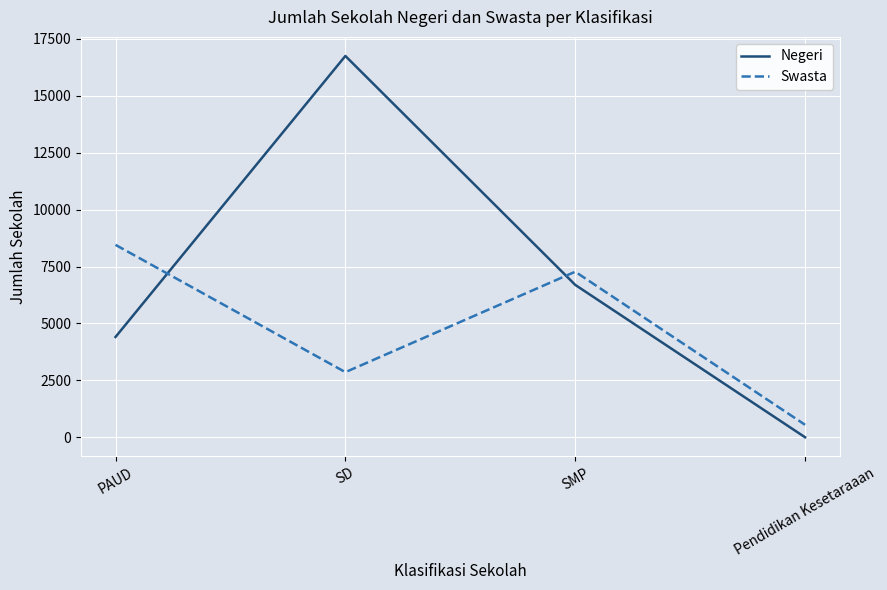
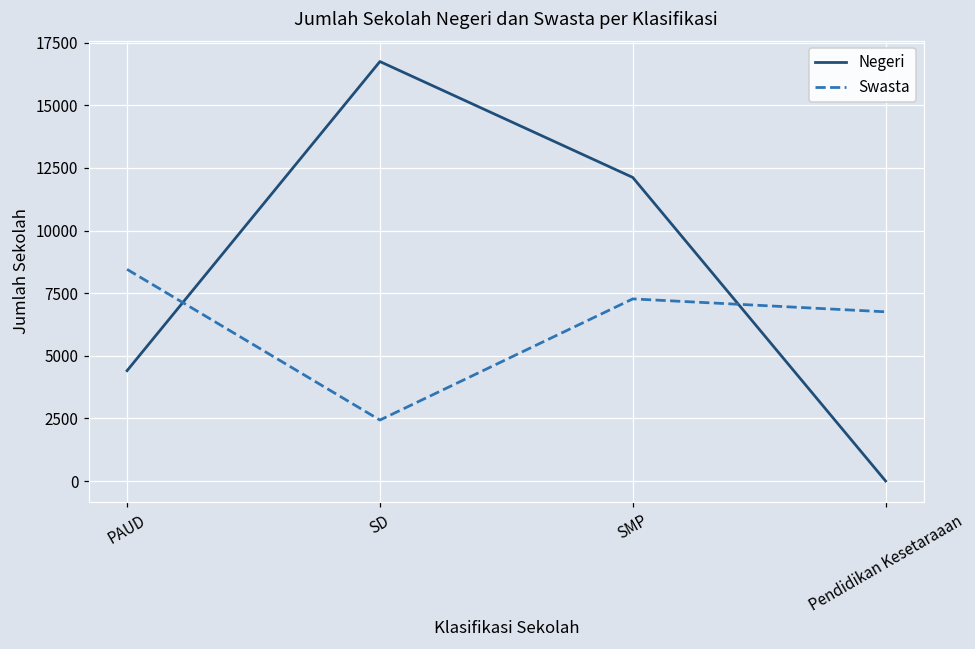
  {
    "Negeri": {
      "PAUD": 4400,
      "SD": 16700,
-     "SMP": 6700,
+     "SMP": 12100,
      "Pendidikan Kesetaraaan": 0
    },
    "Swasta": {
      "PAUD": 8500,
-     "SD": 2900,
+     "SD": 2400,
      "SMP": 7300,
-     "Pendidikan Kesetaraaan": 500
+     "Pendidikan Kesetaraaan": 6800
    }
  }
